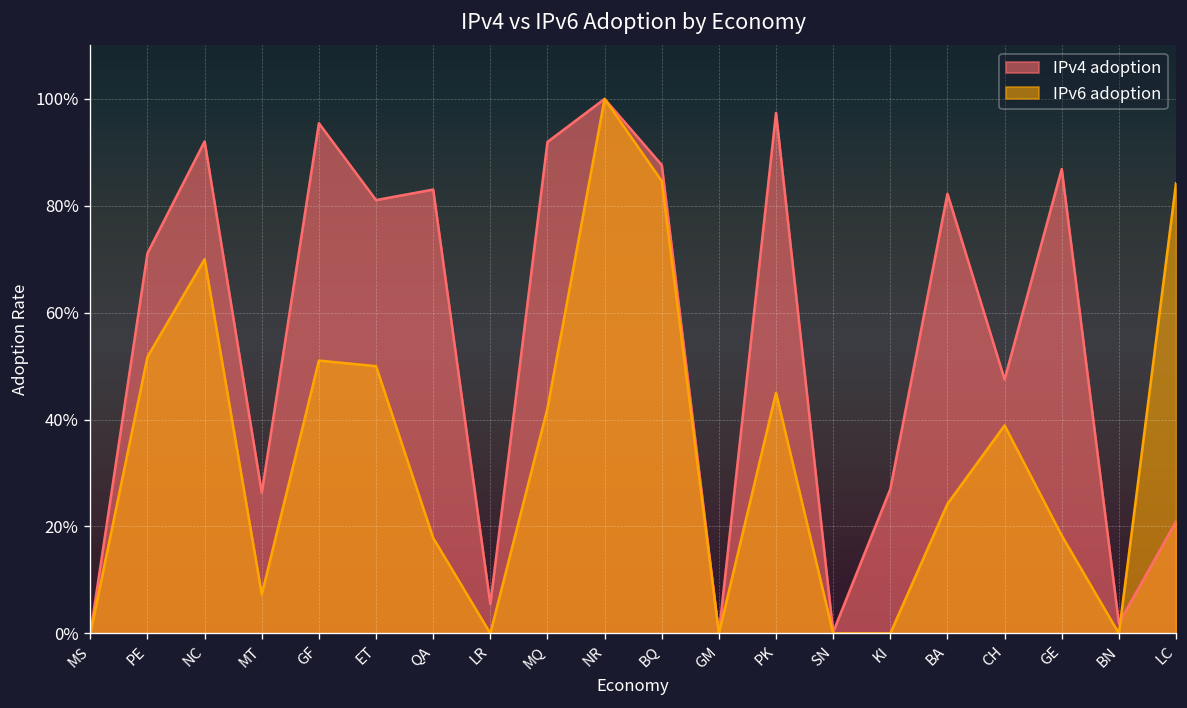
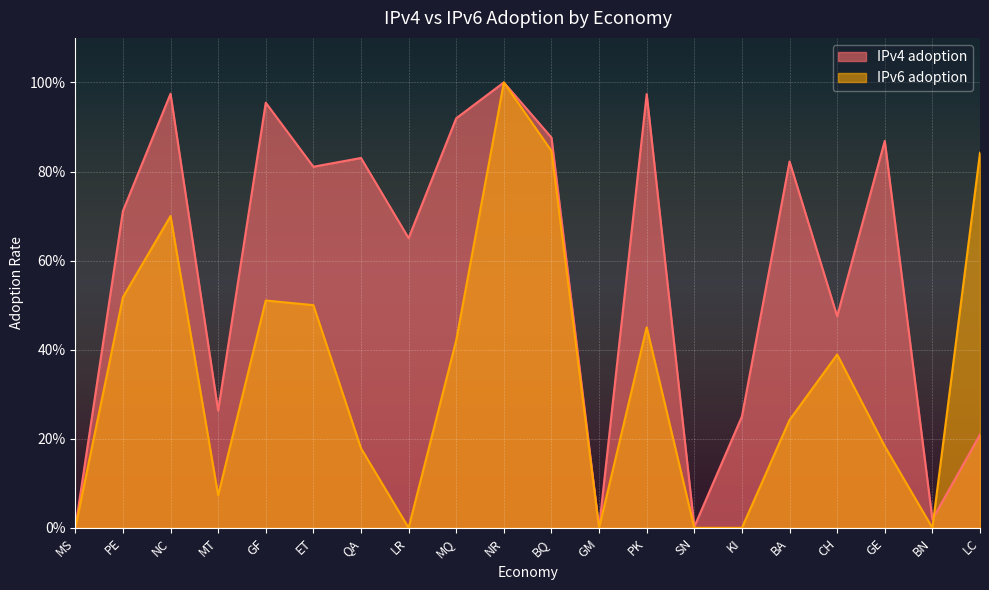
  {
    "IPv4 adoption": {
      "PE": "71%",
-     "NC": "92%",
+     "NC": "97%",
      "MT": "26%",
      "GF": "95%",
      "ET": "81%",
      "QA": "83%",
-     "LR": "5%",
+     "LR": "65%",
      "MQ": "92%",
      "BQ": "88%",
      "PK": "97%",
-     "KI": "27%",
+     "KI": "25%",
      "BA": "82%",
      "CH": "48%",
      "GE": "87%",
      "BN": "2%",
      "LC": "21%"
    },
    "IPv6 adoption": {
      "PE": "52%",
      "NC": "70%",
      "MT": "7%",
      "GF": "51%",
      "ET": "50%",
      "QA": "18%",
      "LR": "0%",
      "MQ": "42%",
      "BQ": "85%",
      "PK": "45%",
      "KI": "0%",
      "BA": "24%",
      "CH": "39%",
      "GE": "18%",
      "BN": "0%",
      "LC": "84%"
    }
  }
